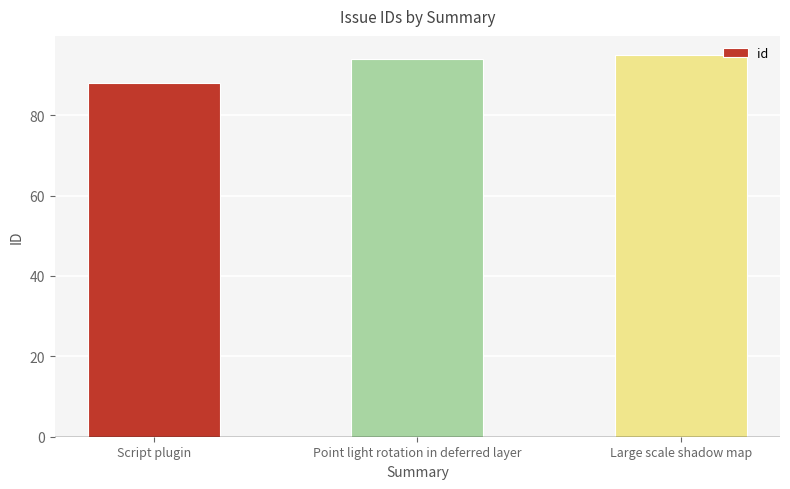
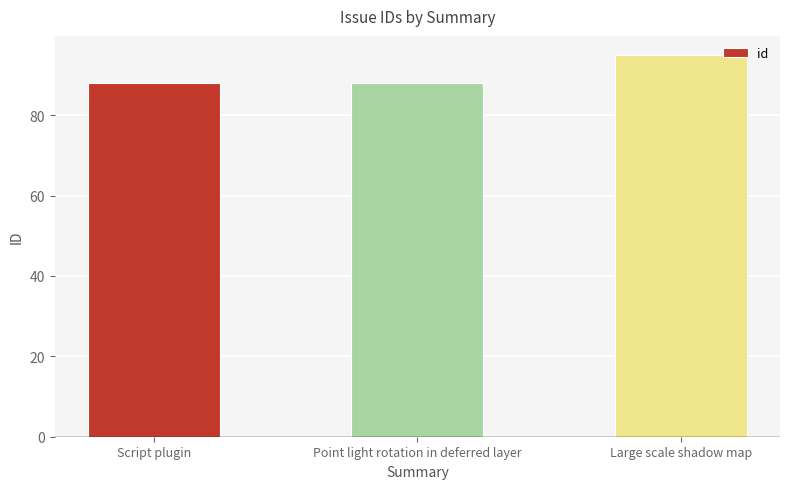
  {
    "Script plugin": 88,
-   "Point light rotation in deferred layer": 94,
+   "Point light rotation in deferred layer": 88,
    "Large scale shadow map": 95
  }
